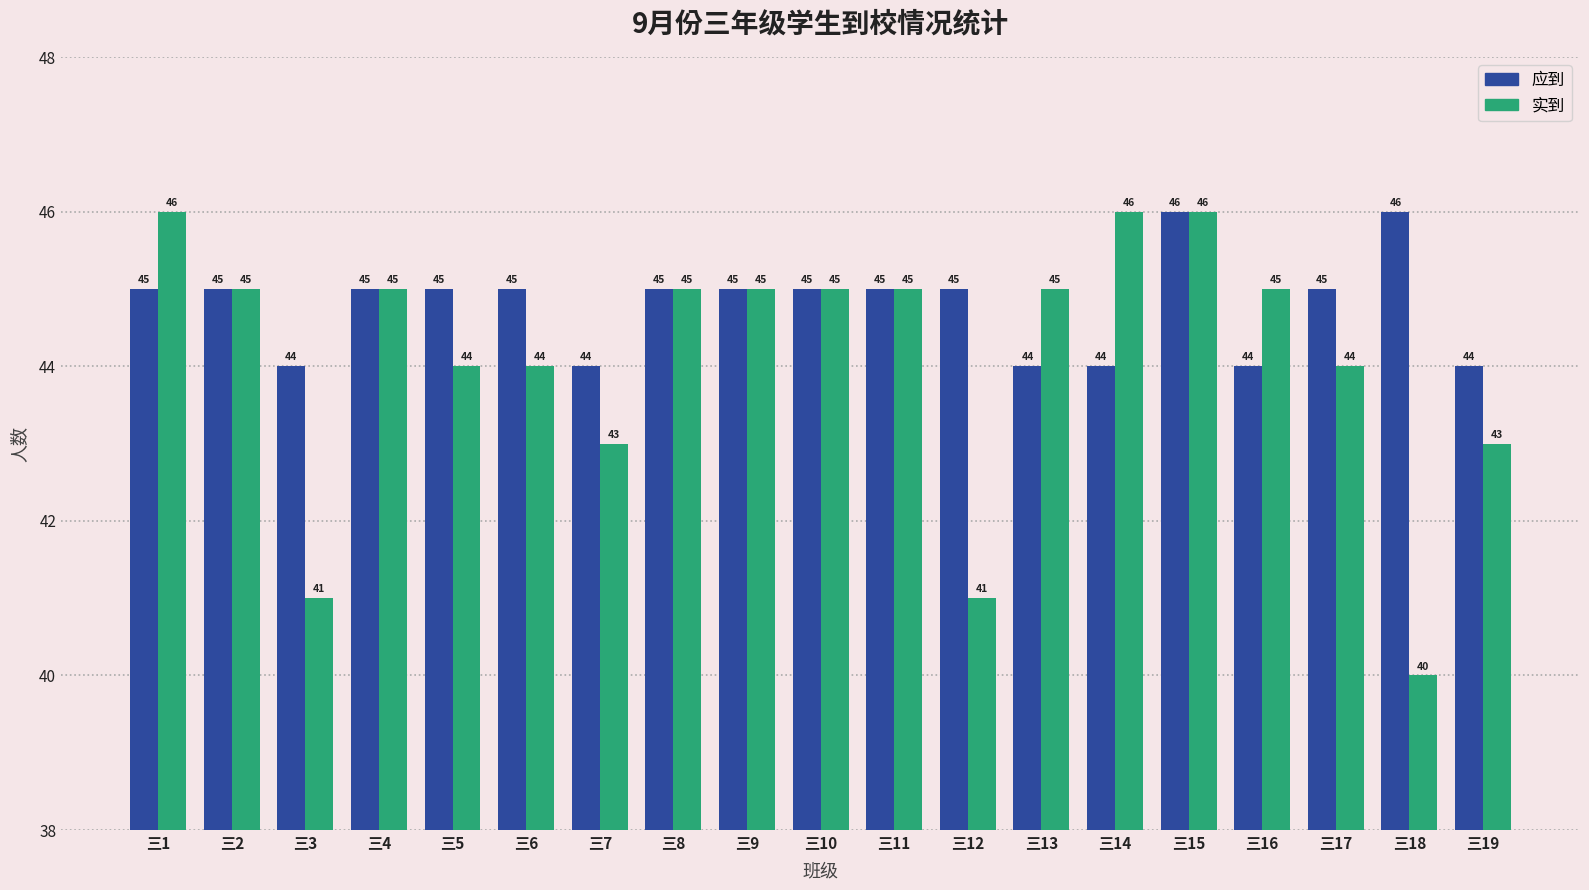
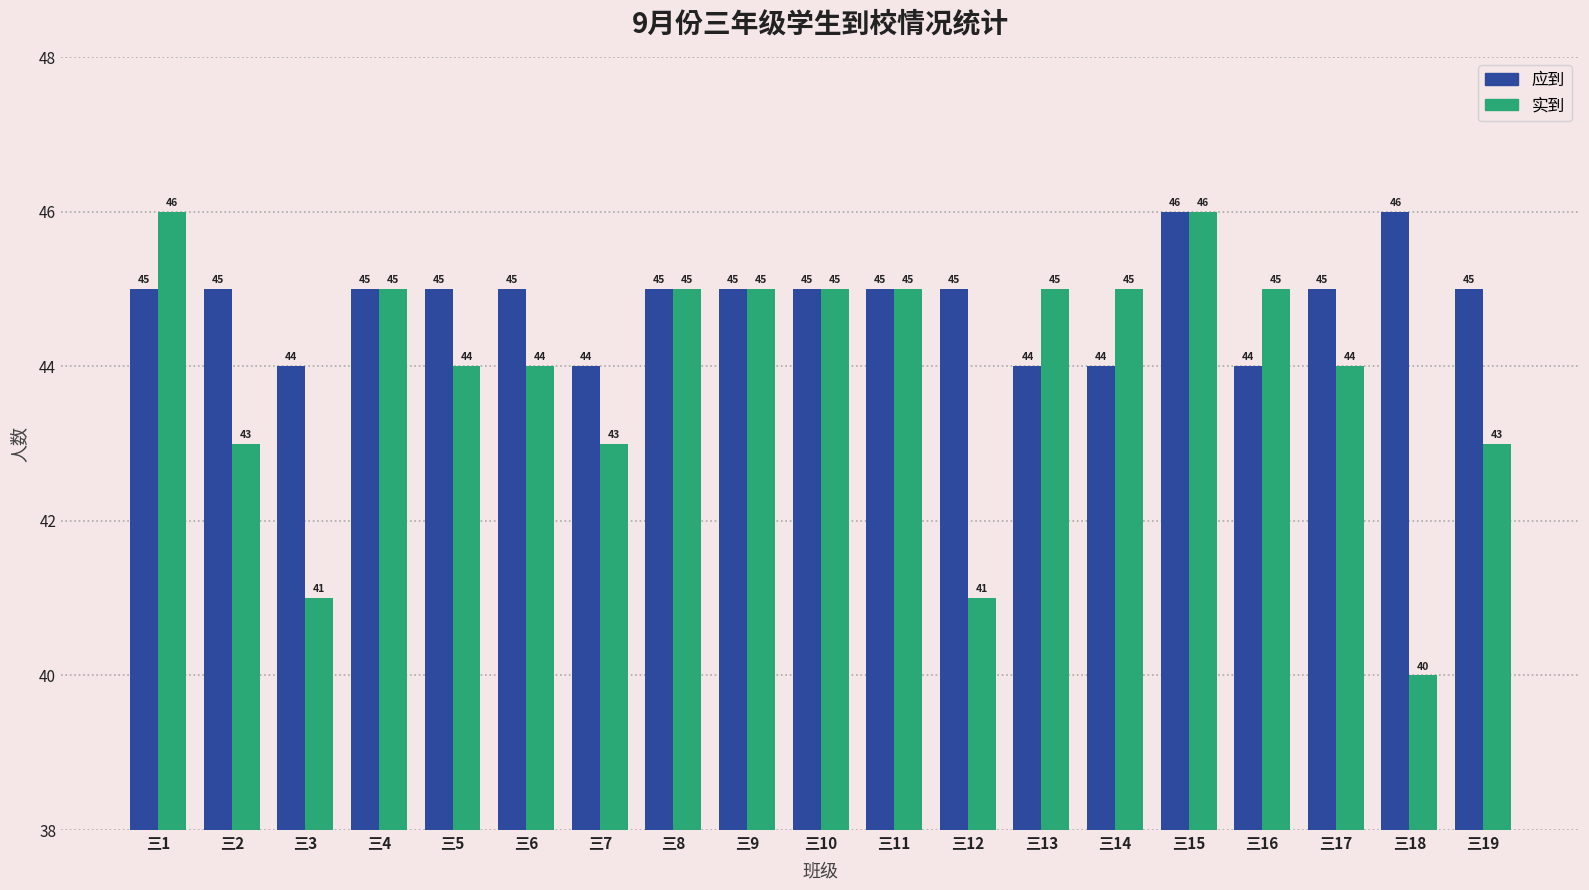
  {
    "应到": {
      "三1": 45,
      "三2": 45,
      "三3": 44,
      "三4": 45,
      "三5": 45,
      "三6": 45,
      "三7": 44,
      "三8": 45,
      "三9": 45,
      "三10": 45,
      "三11": 45,
      "三12": 45,
      "三13": 44,
      "三14": 44,
      "三15": 46,
      "三16": 44,
      "三17": 45,
      "三18": 46,
-     "三19": 44
+     "三19": 45
    },
    "实到": {
      "三1": 46,
-     "三2": 45,
+     "三2": 43,
      "三3": 41,
      "三4": 45,
      "三5": 44,
      "三6": 44,
      "三7": 43,
      "三8": 45,
      "三9": 45,
      "三10": 45,
      "三11": 45,
      "三12": 41,
      "三13": 45,
-     "三14": 46,
+     "三14": 45,
      "三15": 46,
      "三16": 45,
      "三17": 44,
      "三18": 40,
      "三19": 43
    }
  }
